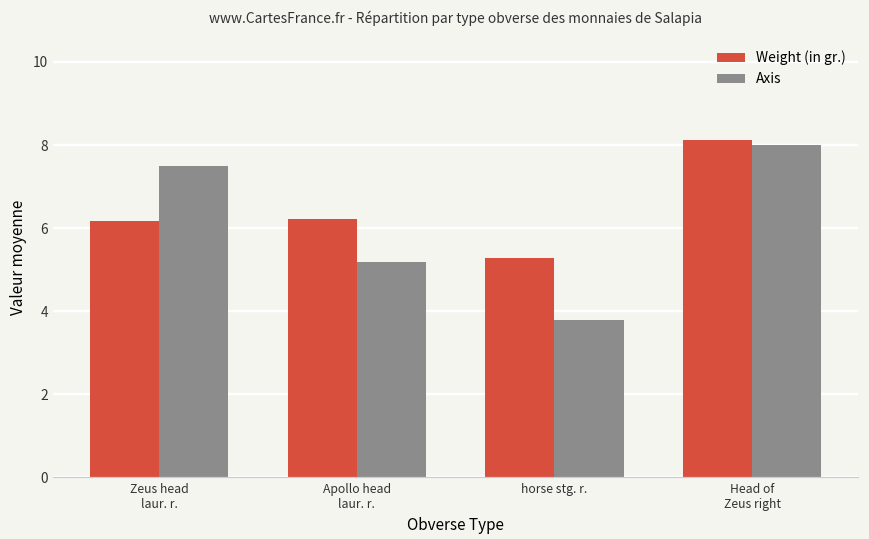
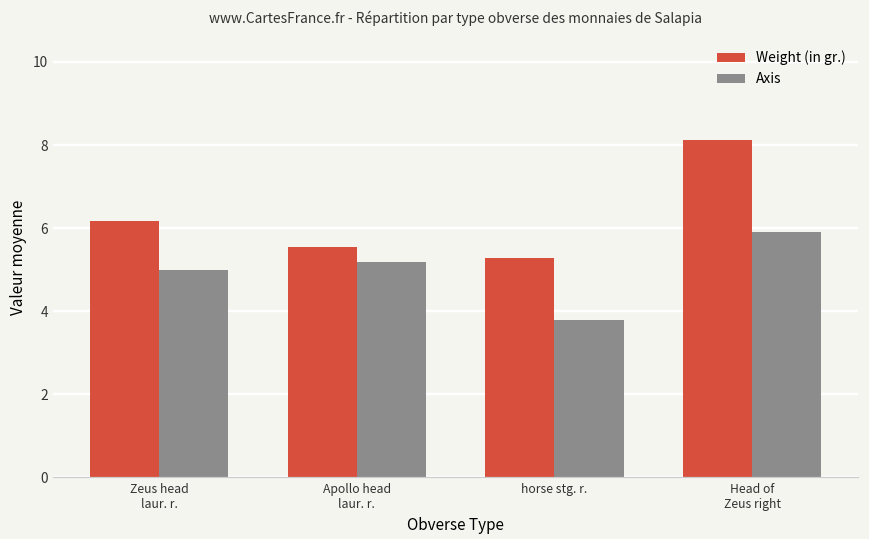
  {
    "Weight (in gr.)": {
      "Zeus head laur. r.": 6.2,
-     "Apollo head laur. r.": 6.2,
+     "Apollo head laur. r.": 5.6,
      "horse stg. r.": 5.3,
      "Head of Zeus right": 8.1
    },
    "Axis": {
-     "Zeus head laur. r.": 7.5,
+     "Zeus head laur. r.": 5.0,
      "Apollo head laur. r.": 5.2,
      "horse stg. r.": 3.8,
-     "Head of Zeus right": 8.0
+     "Head of Zeus right": 5.9
    }
  }
